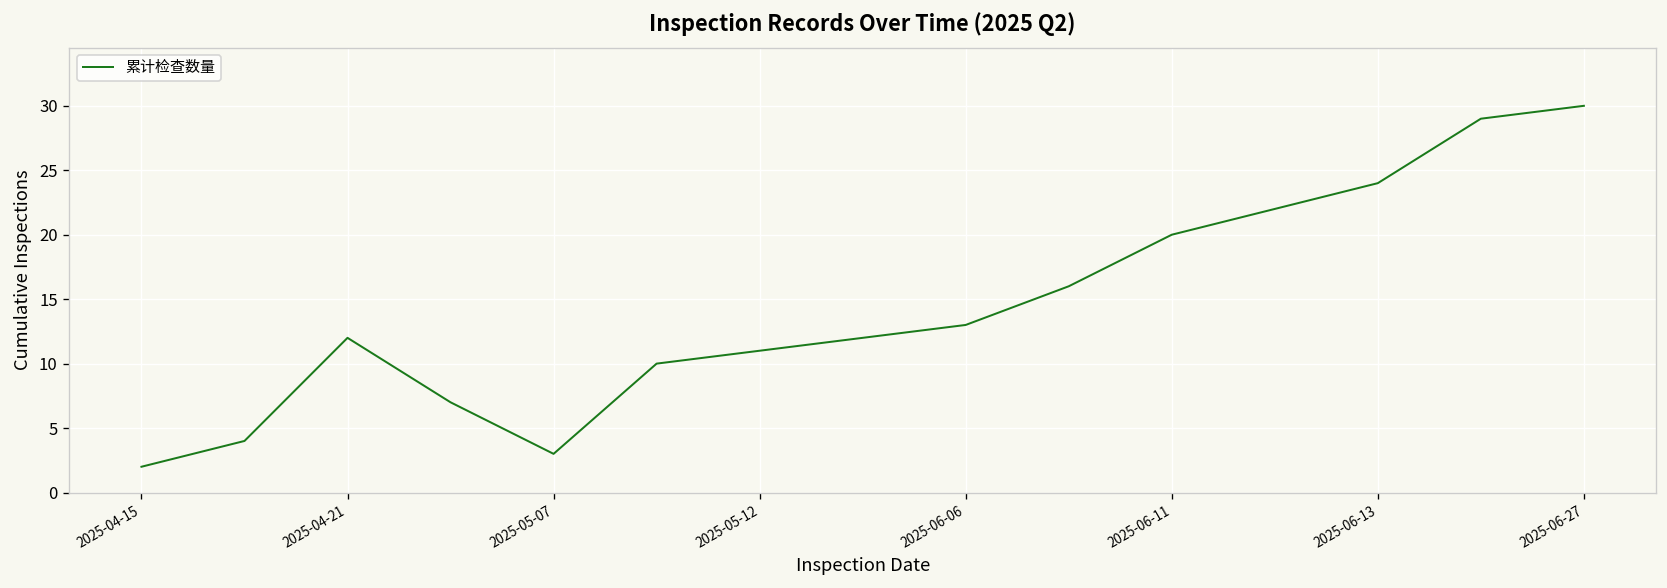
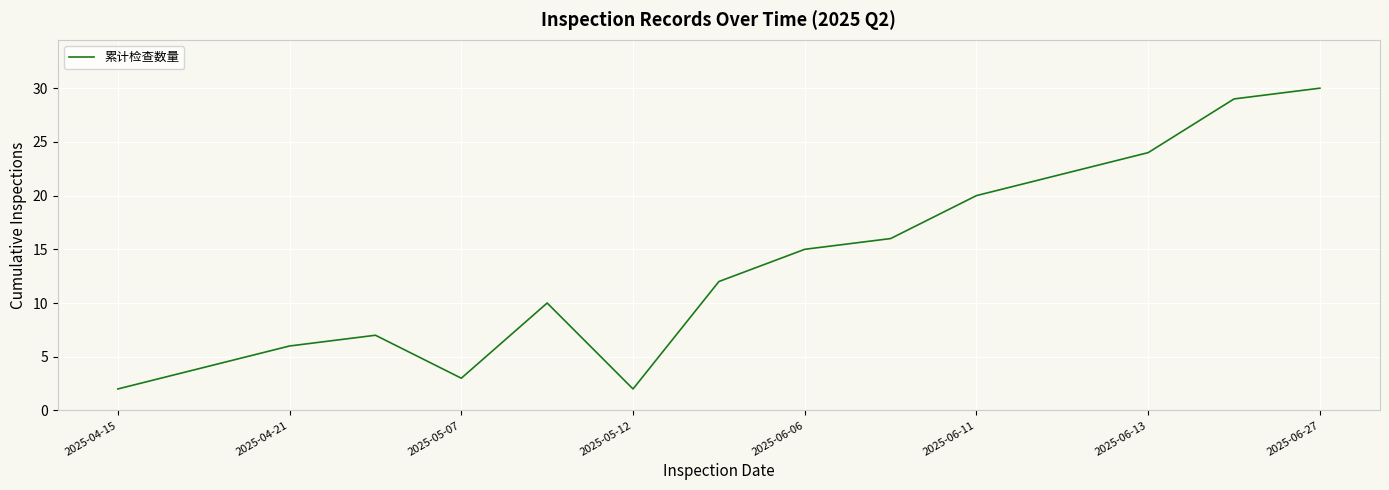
  {
    "2025-04-15": 2,
-   "2025-04-21": 12,
+   "2025-04-21": 6,
    "2025-05-07": 3,
-   "2025-05-12": 11,
-   "2025-06-06": 13,
+   "2025-05-12": 2,
+   "2025-06-06": 15,
    "2025-06-11": 20,
    "2025-06-13": 24,
    "2025-06-27": 30
  }
